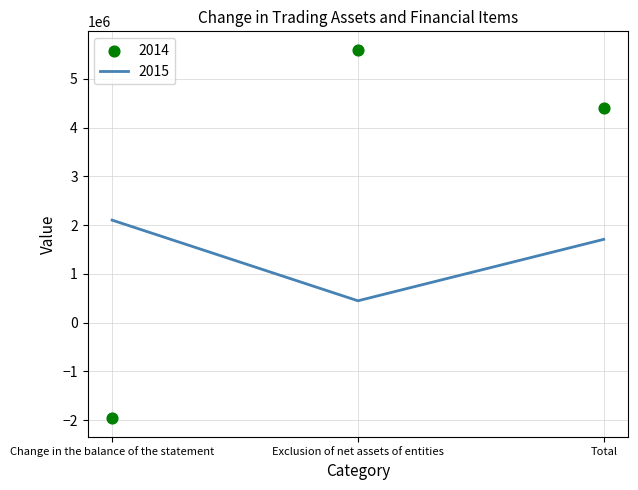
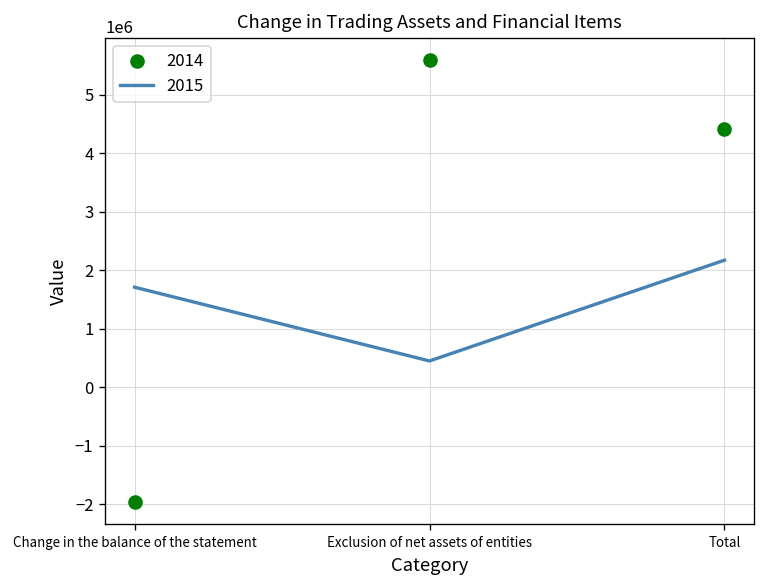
  {
    "2015": {
-     "Change in the balance of the statement": 2100000,
+     "Change in the balance of the statement": 1700000,
      "Exclusion of net assets of entities": 400000,
-     "Total": 1700000
+     "Total": 2200000
    }
  }
